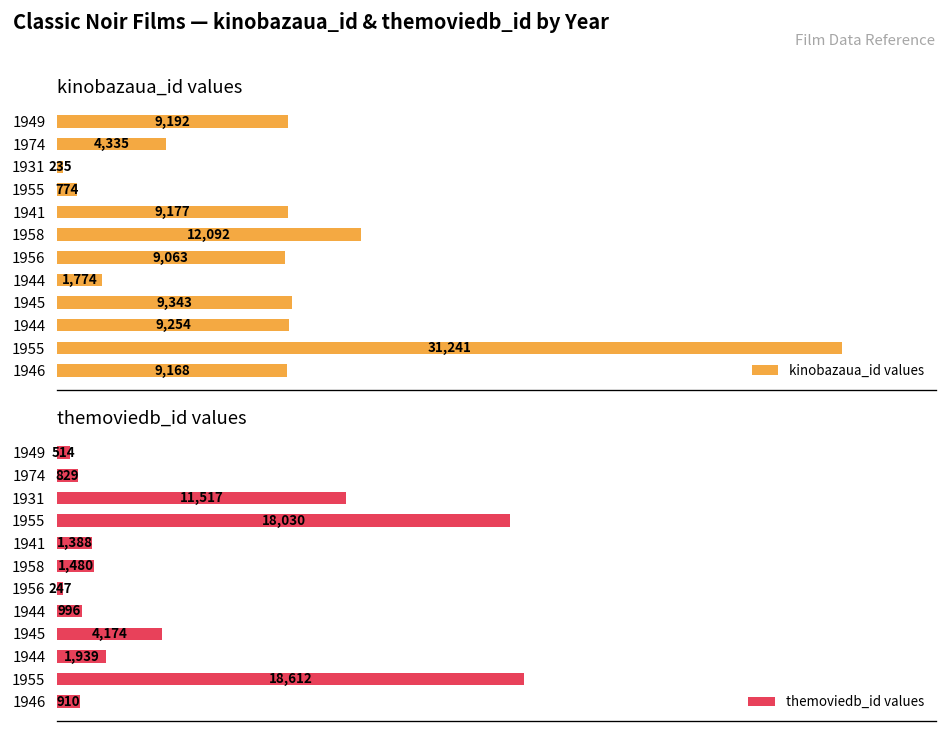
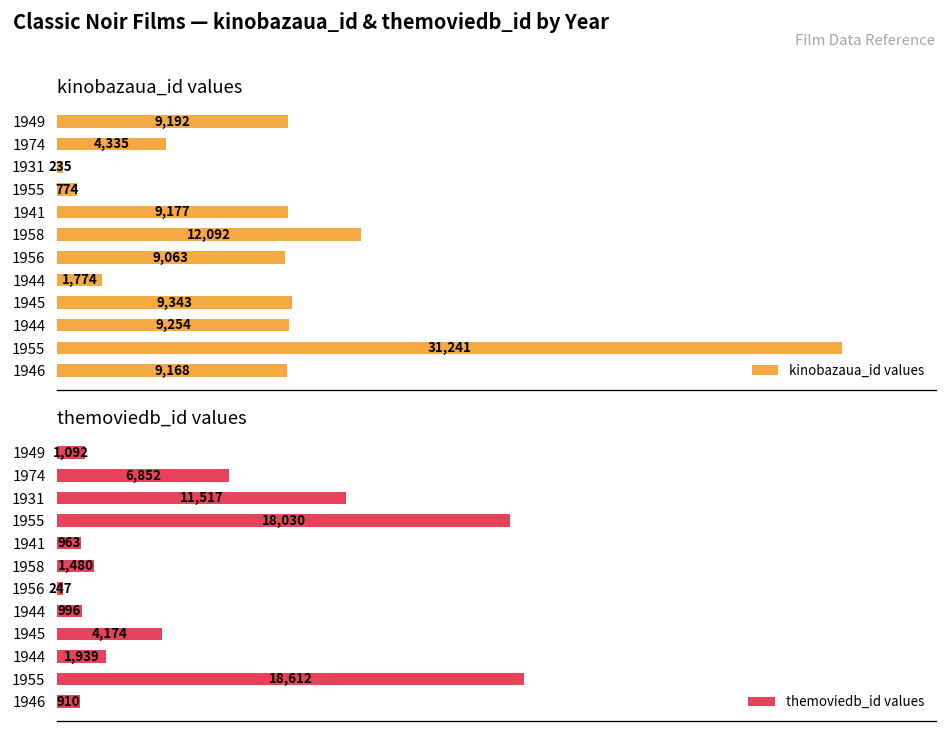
  {
    "kinobazaua_id values": {
      "1949": "9,192",
      "1974": "4,335",
      "1931": "235",
      "1941": "9,177",
      "1958": "12,092",
      "1956": "9,063",
      "1945": "9,343",
      "1946": "9,168"
    },
    "themoviedb_id values": {
-     "1949": "514",
-     "1974": "829",
+     "1949": "1,092",
+     "1974": "6,852",
      "1931": "11,517",
-     "1941": "1,388",
+     "1941": "963",
      "1958": "1,480",
      "1956": "247",
      "1945": "4,174",
      "1946": "910"
    }
  }
